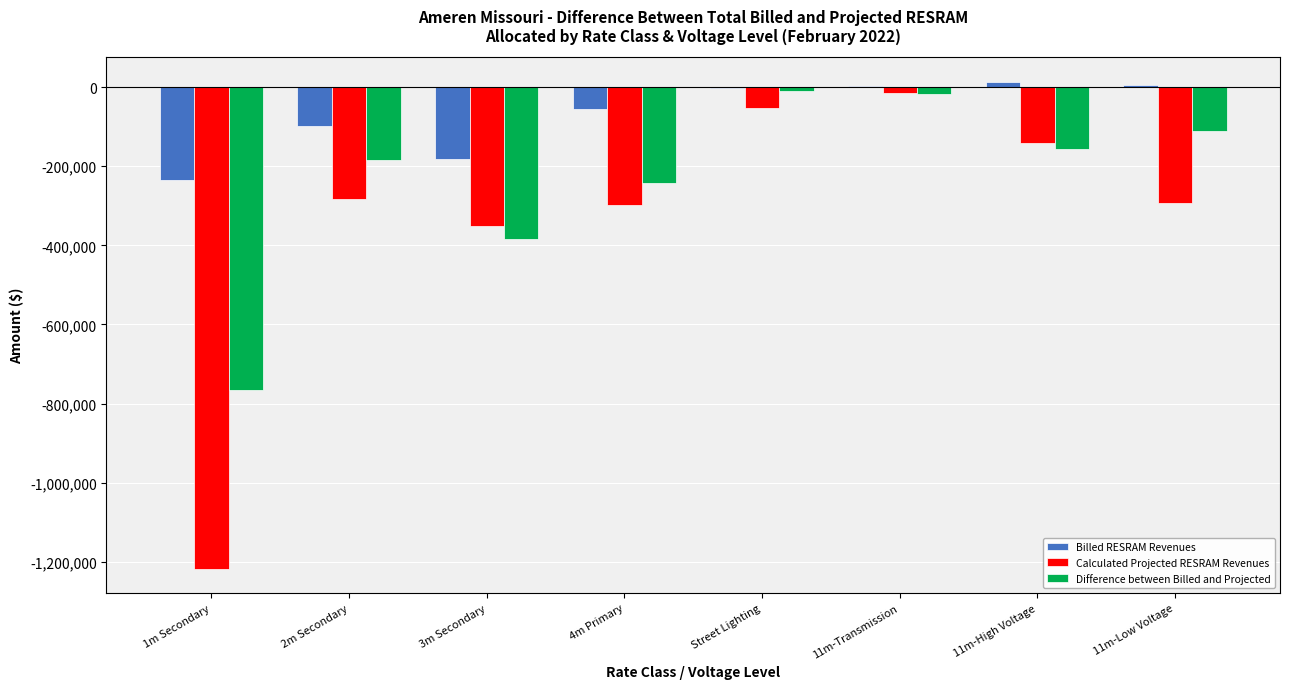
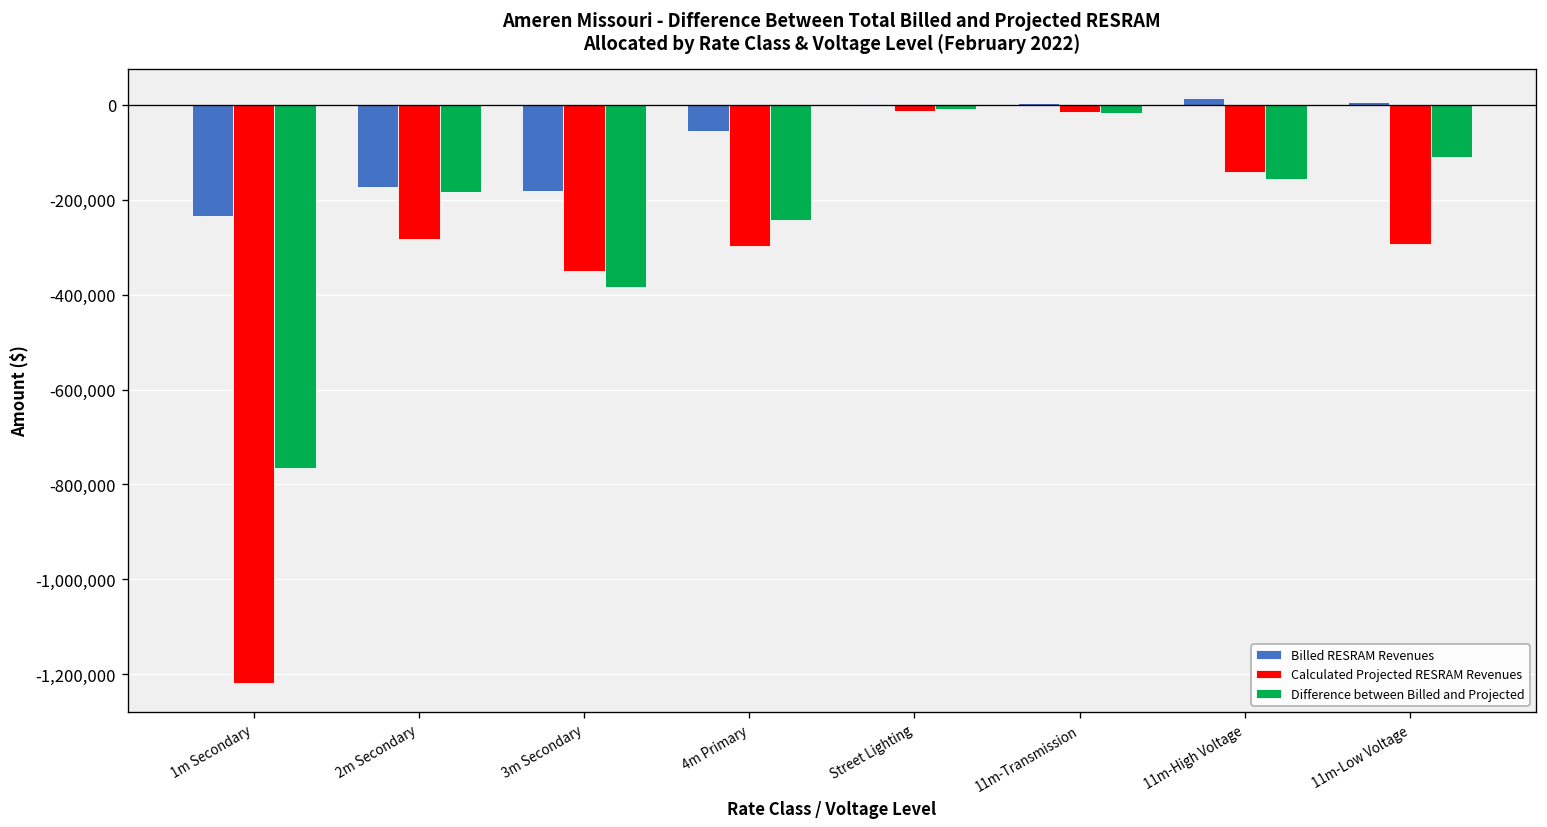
  {
    "Billed RESRAM Revenues": {
      "1m Secondary": "-230,000",
-     "2m Secondary": "-100,000",
+     "2m Secondary": "-170,000",
      "3m Secondary": "-180,000",
      "4m Primary": "-60,000",
      "11m-High Voltage": "10,000"
    },
    "Calculated Projected RESRAM Revenues": {
      "1m Secondary": "-1,220,000",
      "2m Secondary": "-280,000",
      "3m Secondary": "-350,000",
      "4m Primary": "-300,000",
-     "Street Lighting": "-50,000",
+     "Street Lighting": "-10,000",
      "11m-Transmission": "-20,000",
      "11m-High Voltage": "-140,000",
      "11m-Low Voltage": "-290,000"
    },
    "Difference between Billed and Projected": {
      "1m Secondary": "-760,000",
      "2m Secondary": "-180,000",
      "3m Secondary": "-380,000",
      "4m Primary": "-240,000",
      "Street Lighting": "-10,000",
      "11m-Transmission": "-20,000",
      "11m-High Voltage": "-160,000",
      "11m-Low Voltage": "-110,000"
    }
  }
